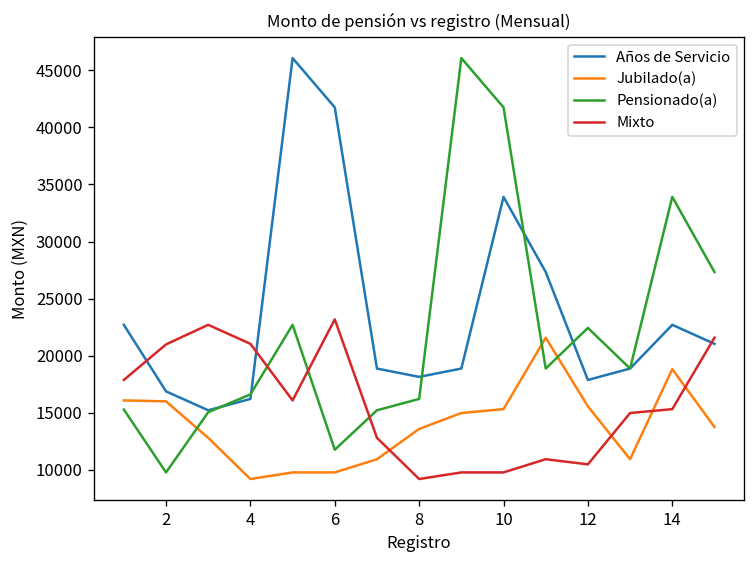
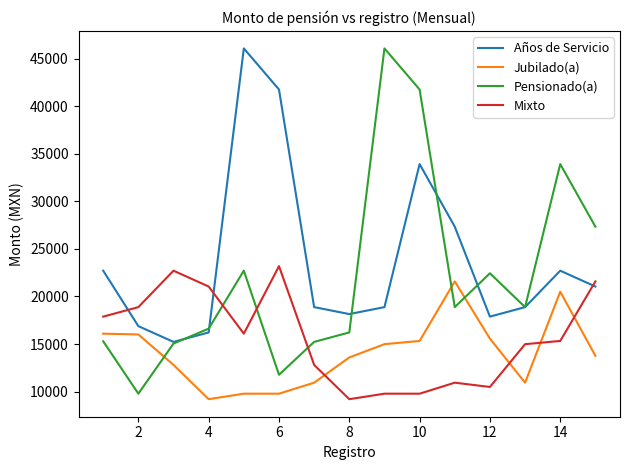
  {
    "Años de Servicio": {
      "2": 17000,
      "4": 16000,
      "6": 42000,
      "8": 18000,
      "10": 34000,
      "12": 18000,
      "14": 23000
    },
    "Jubilado(a)": {
      "2": 16000,
      "4": 9000,
      "6": 10000,
      "8": 14000,
      "10": 15000,
      "12": 16000,
-     "14": 19000
+     "14": 21000
    },
    "Pensionado(a)": {
      "2": 10000,
      "4": 17000,
      "6": 12000,
      "8": 16000,
      "10": 42000,
      "12": 22000,
      "14": 34000
    },
    "Mixto": {
-     "2": 21000,
+     "2": 19000,
      "4": 21000,
      "6": 23000,
      "8": 9000,
      "10": 10000,
      "12": 10000,
      "14": 15000
    }
  }
